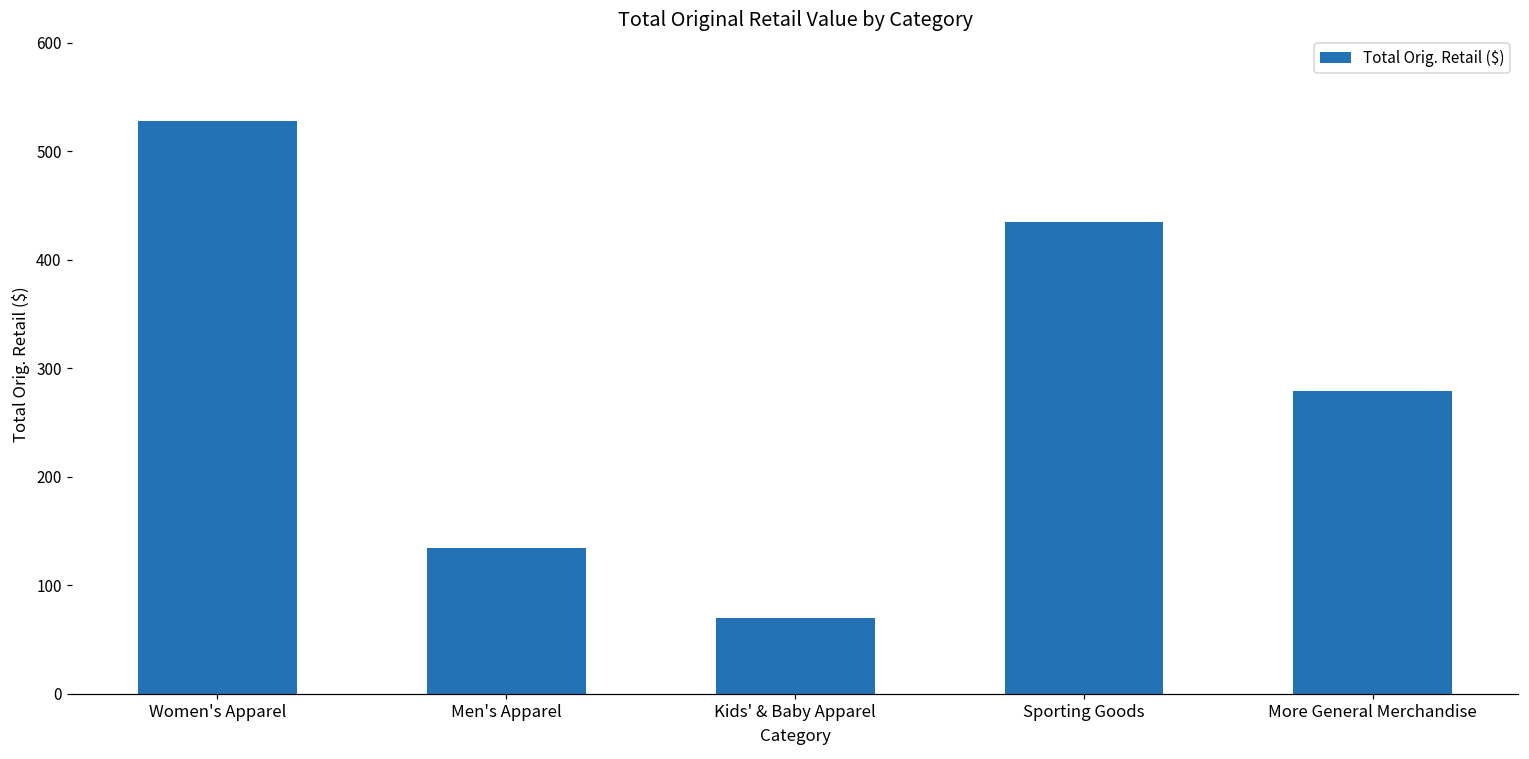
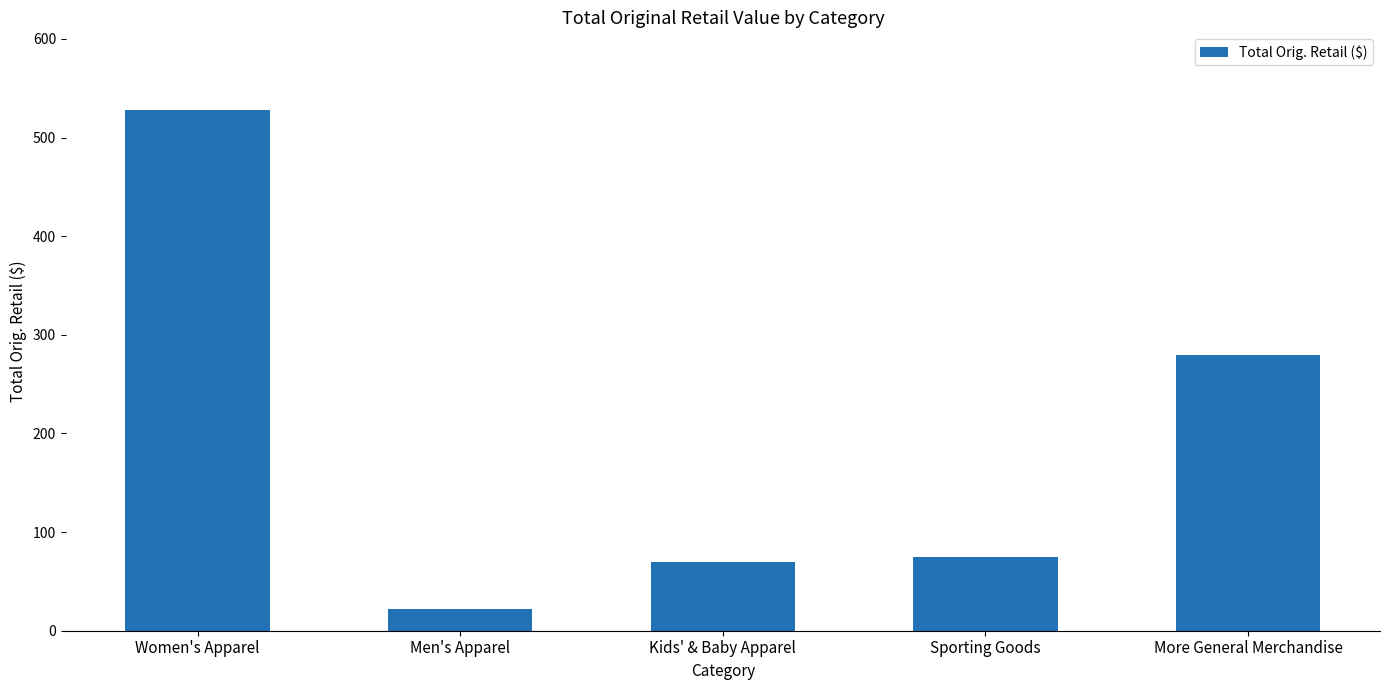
  {
    "Women's Apparel": 530,
-   "Men's Apparel": 130,
+   "Men's Apparel": 20,
    "Kids' & Baby Apparel": 70,
-   "Sporting Goods": 430,
+   "Sporting Goods": 70,
    "More General Merchandise": 280
  }
